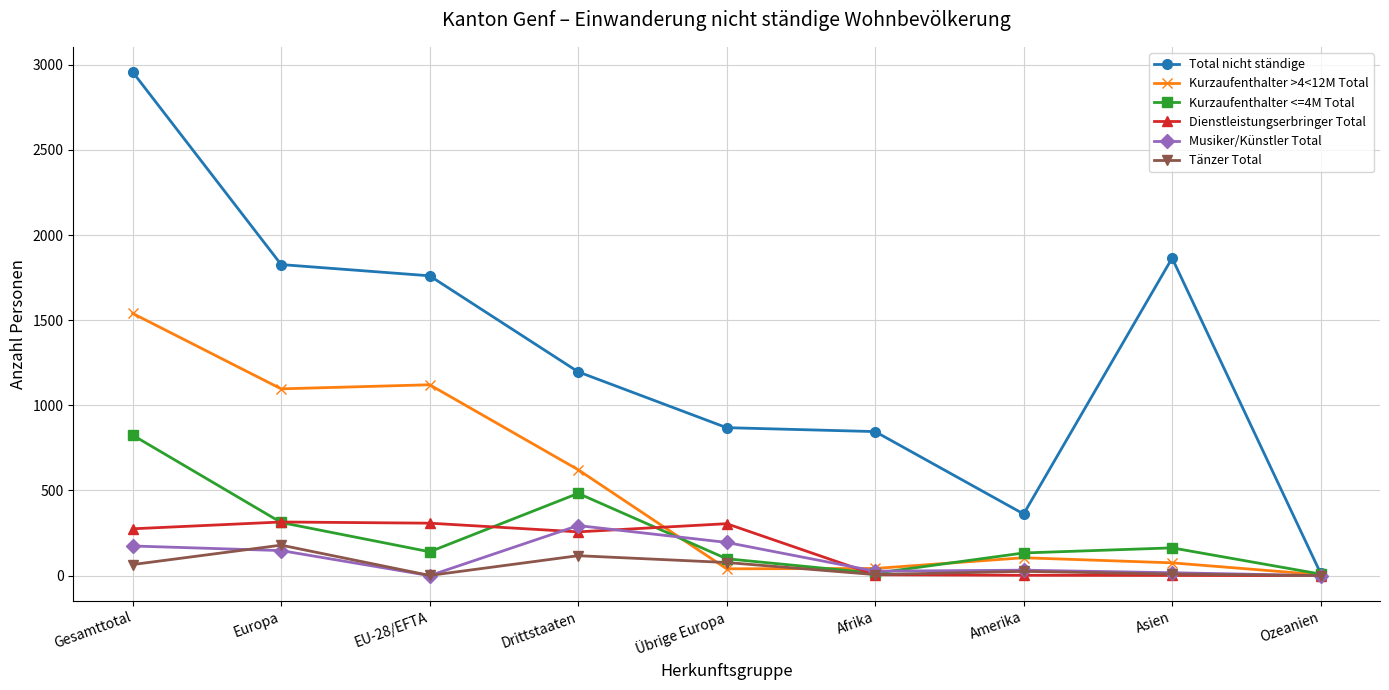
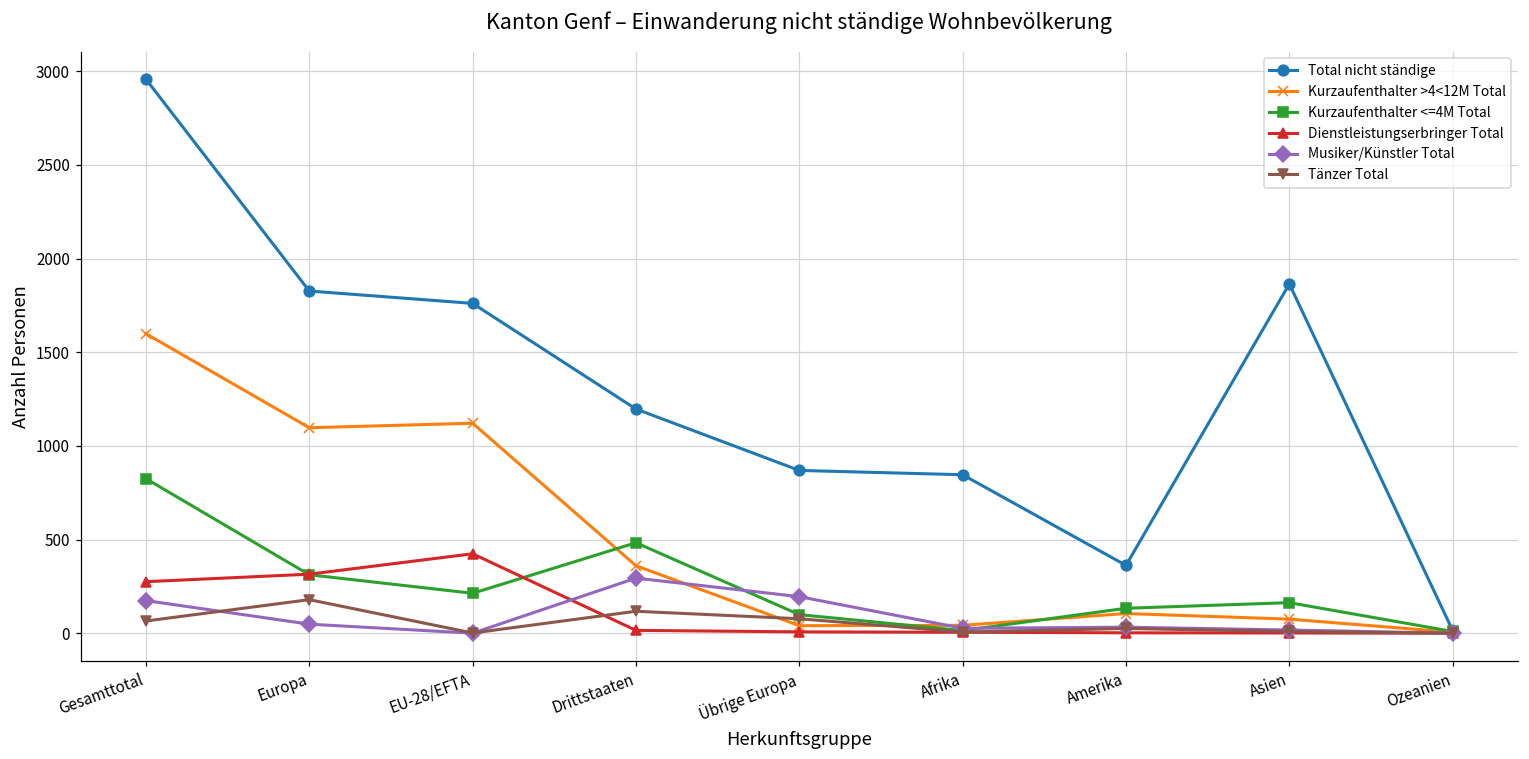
  {
    "Total nicht ständige": {
      "Gesamttotal": 2960,
      "Europa": 1830,
      "EU-28/EFTA": 1760,
      "Drittstaaten": 1200,
      "Übrige Europa": 870,
      "Afrika": 850,
      "Amerika": 360,
      "Asien": 1870
    },
    "Kurzaufenthalter >4<12M Total": {
-     "Gesamttotal": 1540,
+     "Gesamttotal": 1600,
      "Europa": 1100,
      "EU-28/EFTA": 1120,
-     "Drittstaaten": 620,
+     "Drittstaaten": 360,
      "Übrige Europa": 40,
      "Afrika": 40,
      "Amerika": 110,
      "Asien": 80
    },
    "Kurzaufenthalter <=4M Total": {
      "Gesamttotal": 830,
-     "EU-28/EFTA": 140,
+     "EU-28/EFTA": 210,
      "Drittstaaten": 480,
      "Übrige Europa": 100,
      "Amerika": 130,
      "Asien": 160
    },
    "Dienstleistungserbringer Total": {
      "Gesamttotal": 280,
-     "EU-28/EFTA": 310,
-     "Drittstaaten": 260,
-     "Übrige Europa": 310,
+     "EU-28/EFTA": 420,
+     "Drittstaaten": 20,
+     "Übrige Europa": 10,
      "Amerika": 0
    },
    "Musiker/Künstler Total": {
      "Gesamttotal": 170,
-     "Europa": 150,
+     "Europa": 50,
      "Drittstaaten": 290,
      "Übrige Europa": 200
    },
    "Tänzer Total": {
      "Gesamttotal": 70,
      "Europa": 180,
      "Drittstaaten": 120,
      "Übrige Europa": 80
    }
  }
